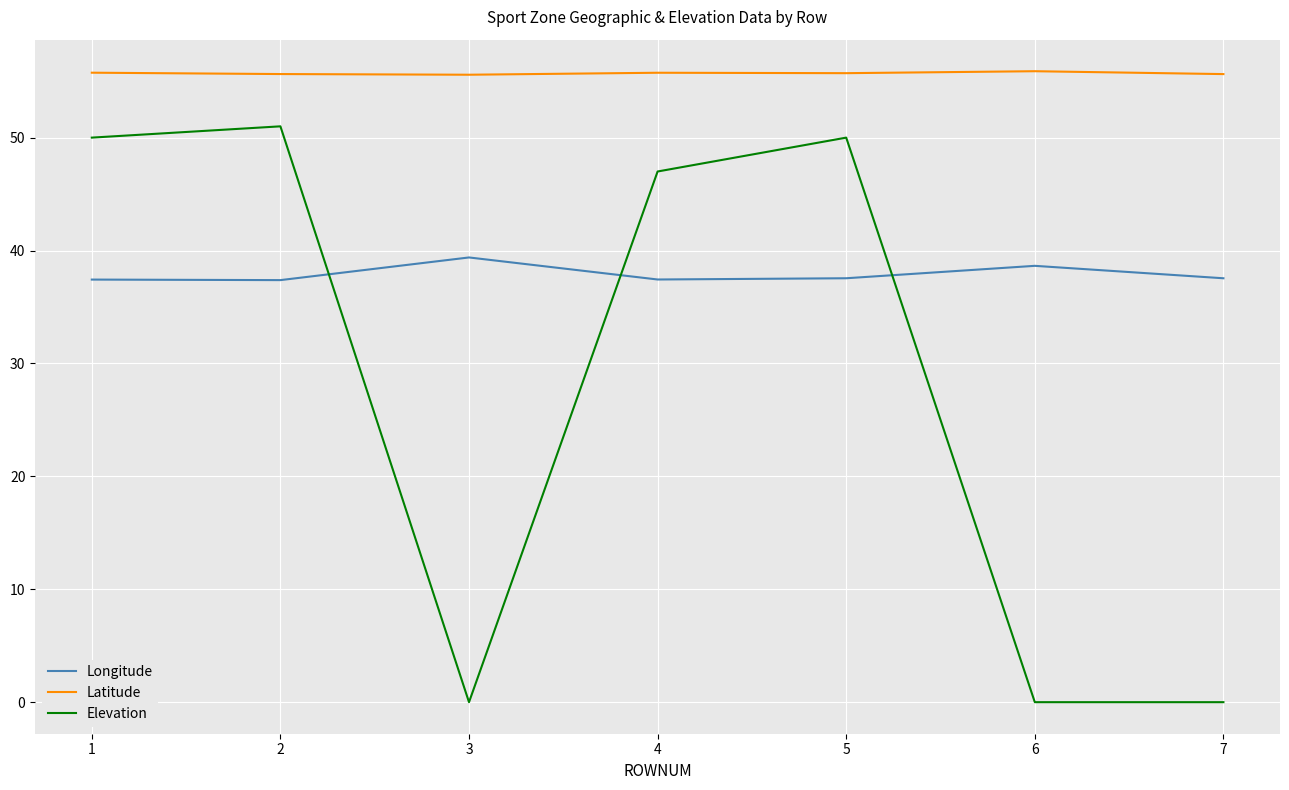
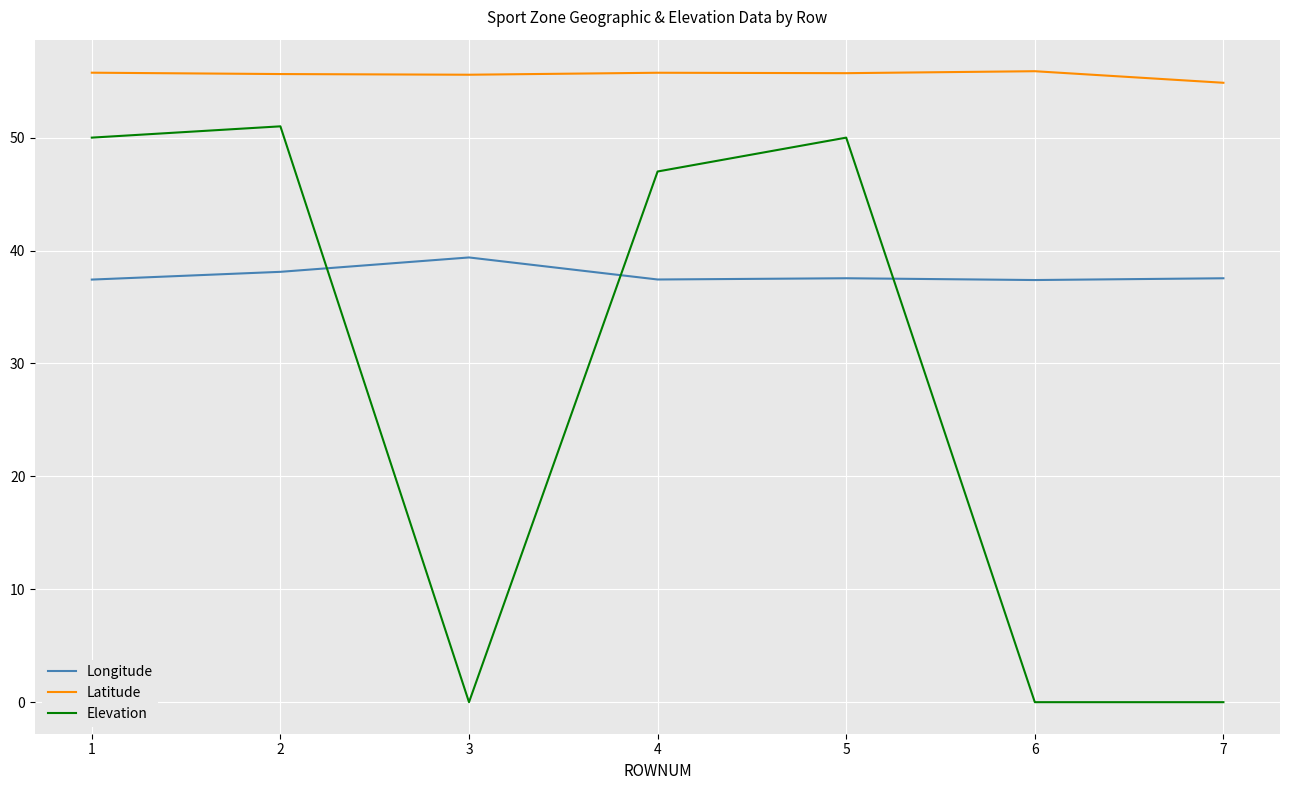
  {
    "Longitude": {
      "1": 37.4,
-     "2": 37.4,
+     "2": 38.1,
      "3": 39.4,
      "4": 37.4,
      "5": 37.5,
-     "6": 38.6,
+     "6": 37.4,
      "7": 37.5
    },
    "Latitude": {
      "1": 55.8,
      "2": 55.6,
      "3": 55.6,
      "4": 55.7,
      "5": 55.7,
      "6": 55.9,
-     "7": 55.6
+     "7": 54.9
    },
    "Elevation": {
      "1": 50.0,
      "2": 51.0,
      "3": 0.0,
      "4": 47.0,
      "5": 50.0,
      "6": 0.0,
      "7": 0.0
    }
  }
